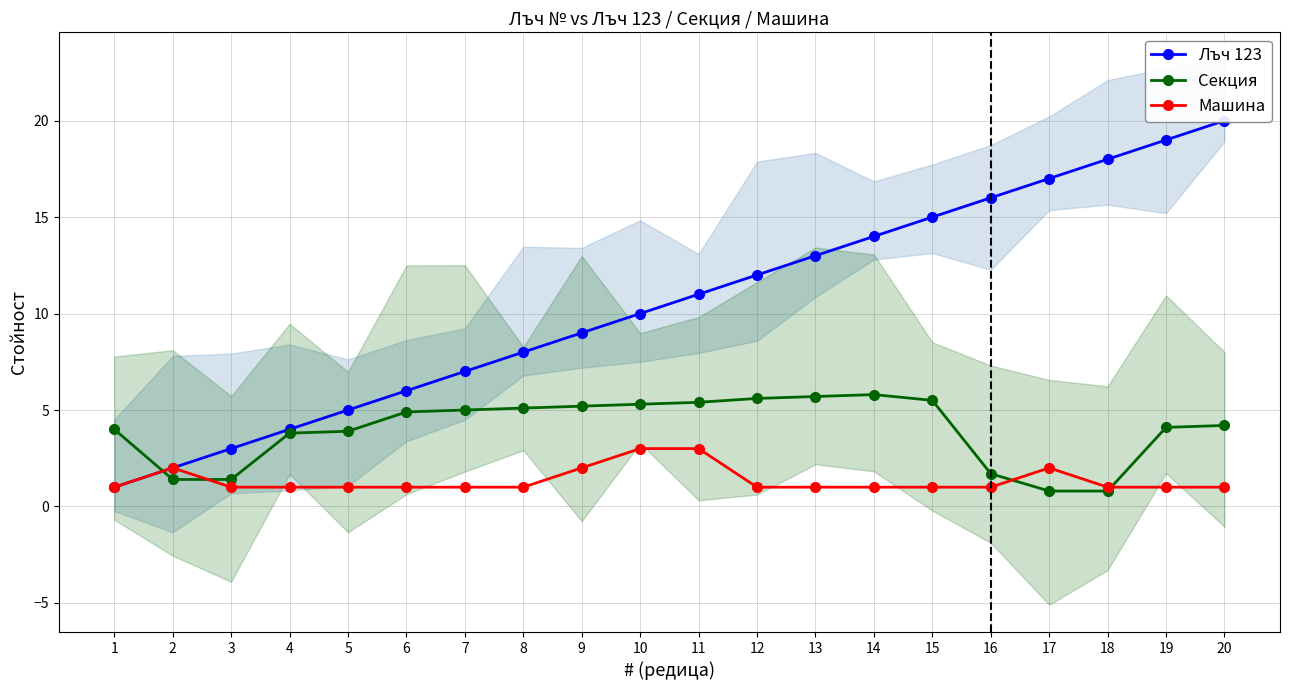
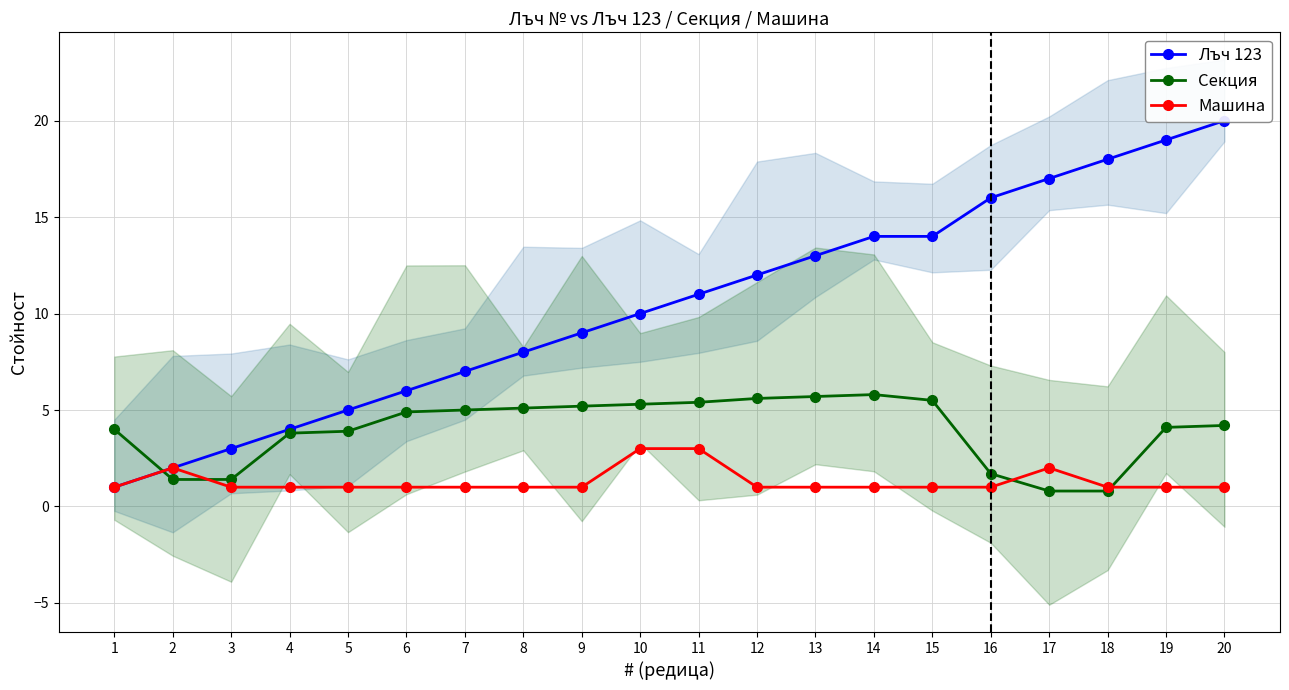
  {
    "Лъч 123": {
      "3": 3,
      "4": 4,
      "5": 5,
      "6": 6,
      "7": 7,
      "8": 8,
      "9": 9,
      "10": 10,
      "11": 11,
      "12": 12,
      "13": 13,
      "14": 14,
-     "15": 15,
+     "15": 14,
      "16": 16,
      "17": 17,
      "18": 18,
      "19": 19
    },
    "Машина": {
      "3": 1,
      "4": 1,
      "5": 1,
      "6": 1,
      "7": 1,
      "8": 1,
-     "9": 2,
+     "9": 1,
      "10": 3,
      "11": 3,
      "12": 1,
      "13": 1,
      "14": 1,
      "15": 1,
      "16": 1,
      "17": 2,
      "18": 1,
      "19": 1,
      "20": 1
    }
  }
